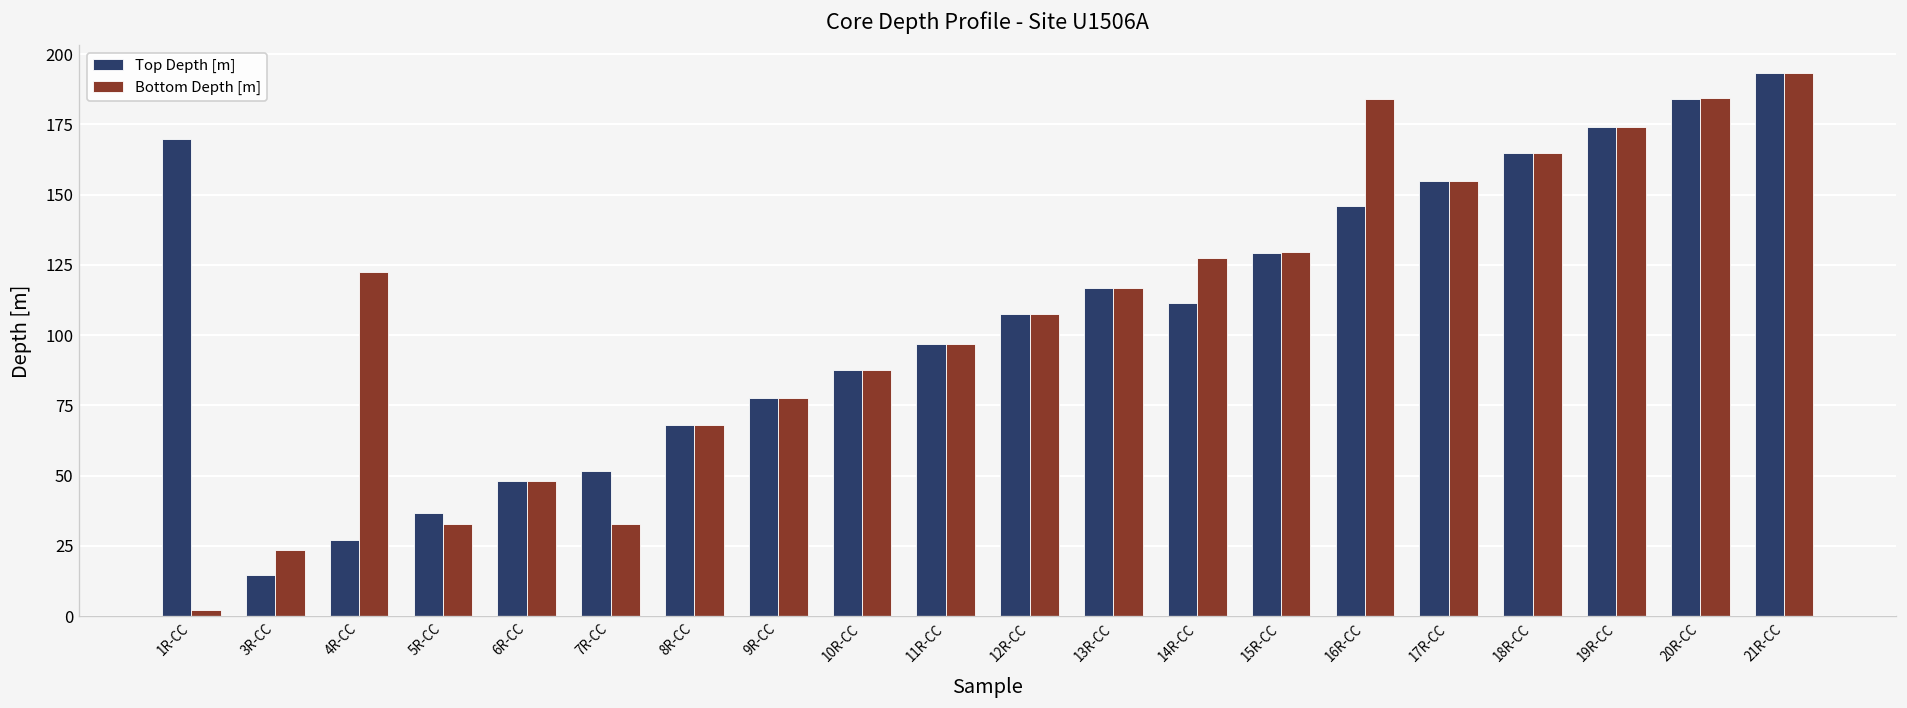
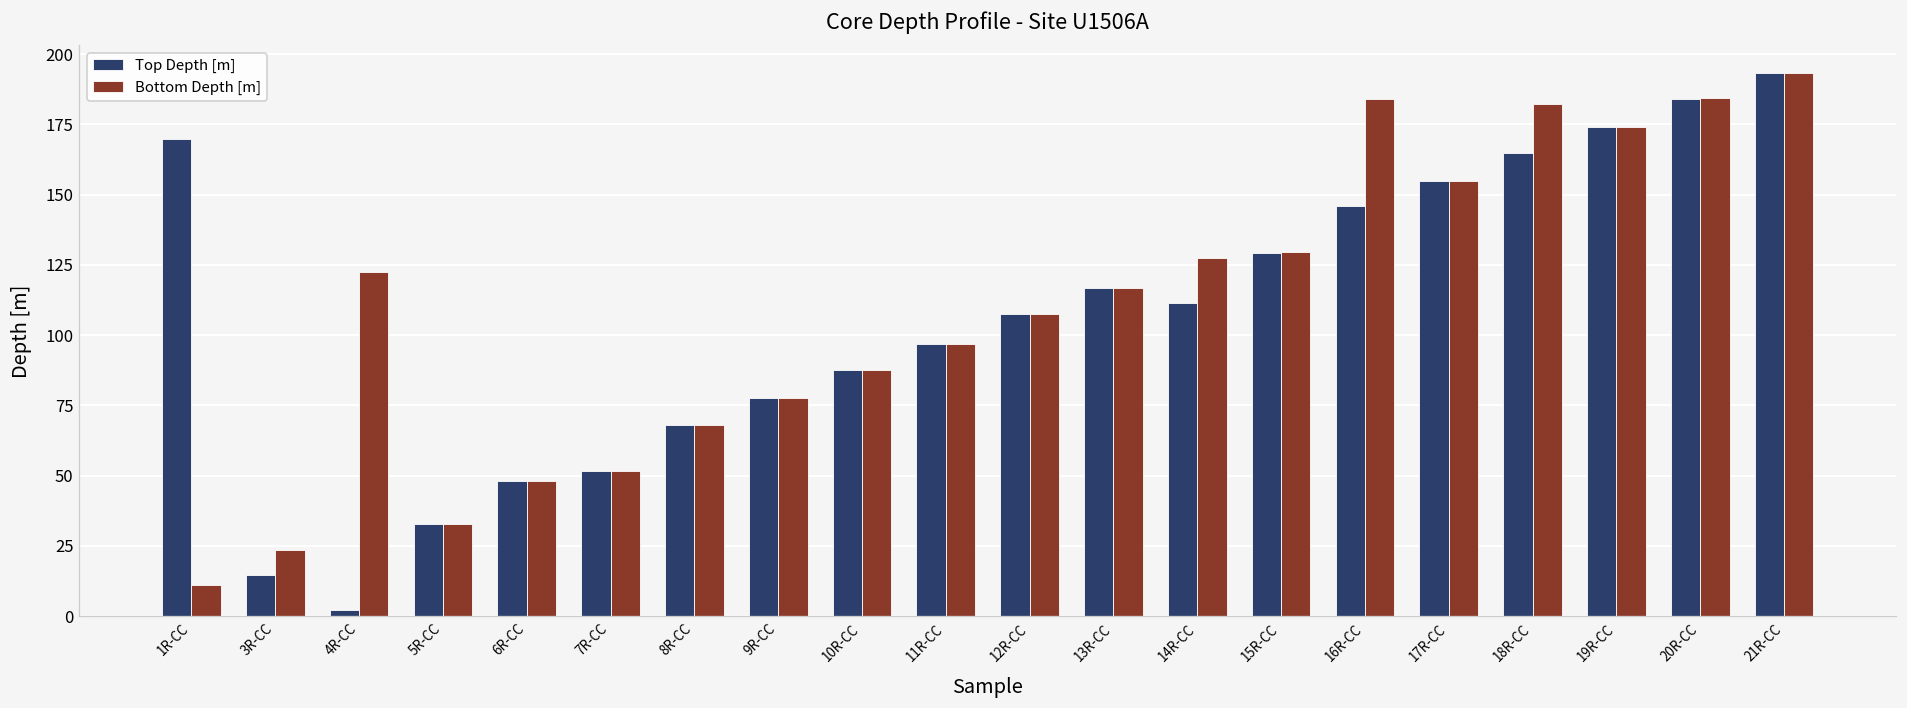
  {
    "Top Depth [m]": {
      "1R-CC": 170,
      "3R-CC": 15,
-     "4R-CC": 27,
-     "5R-CC": 37,
+     "4R-CC": 2,
+     "5R-CC": 33,
      "6R-CC": 48,
      "7R-CC": 52,
      "8R-CC": 68,
      "9R-CC": 78,
      "10R-CC": 88,
      "11R-CC": 97,
      "12R-CC": 108,
      "13R-CC": 117,
      "14R-CC": 111,
      "15R-CC": 129,
      "16R-CC": 146,
      "17R-CC": 155,
      "18R-CC": 165,
      "19R-CC": 174,
      "20R-CC": 184,
      "21R-CC": 193
    },
    "Bottom Depth [m]": {
-     "1R-CC": 2,
+     "1R-CC": 11,
      "3R-CC": 24,
      "4R-CC": 122,
      "5R-CC": 33,
      "6R-CC": 48,
-     "7R-CC": 33,
+     "7R-CC": 52,
      "8R-CC": 68,
      "9R-CC": 78,
      "10R-CC": 88,
      "11R-CC": 97,
      "12R-CC": 108,
      "13R-CC": 117,
      "14R-CC": 127,
      "15R-CC": 129,
      "16R-CC": 184,
      "17R-CC": 155,
-     "18R-CC": 165,
+     "18R-CC": 182,
      "19R-CC": 174,
      "20R-CC": 184,
      "21R-CC": 193
    }
  }
